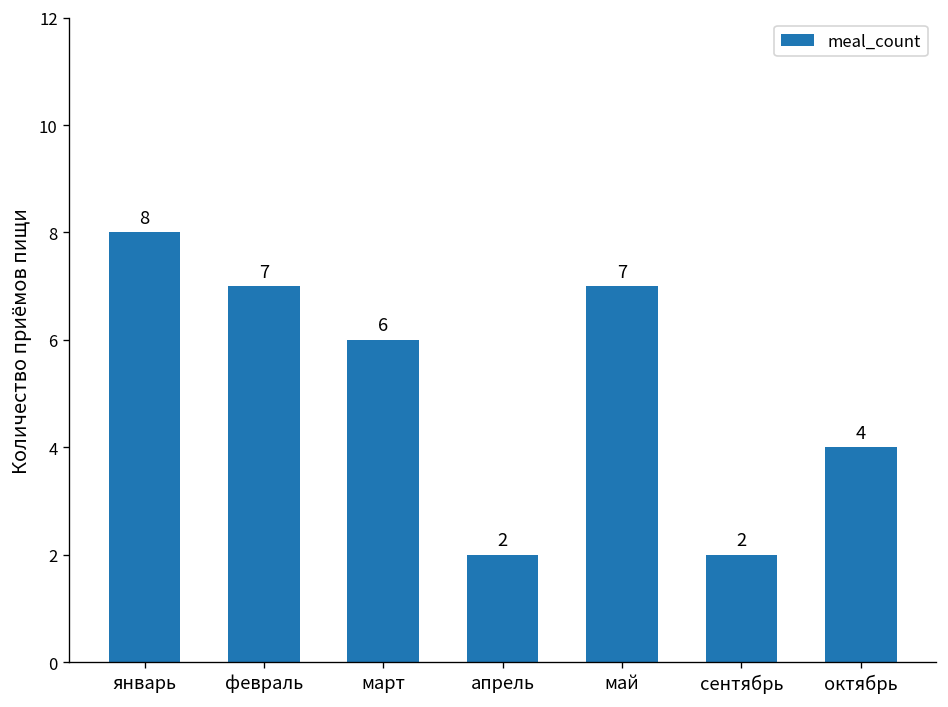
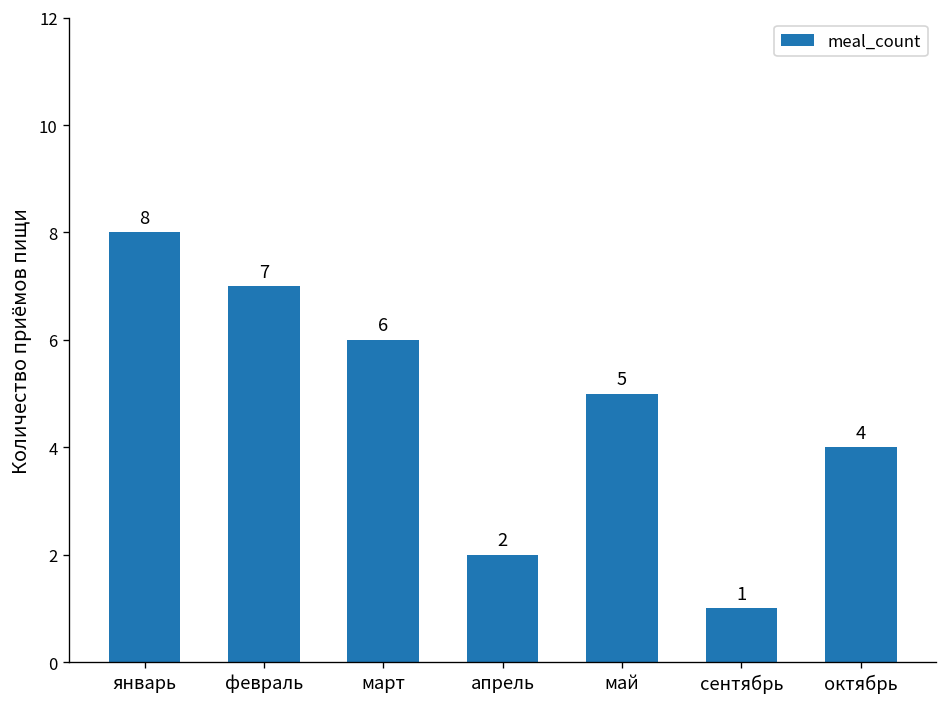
  {
    "январь": 8,
    "февраль": 7,
    "март": 6,
    "апрель": 2,
-   "май": 7,
-   "сентябрь": 2,
+   "май": 5,
+   "сентябрь": 1,
    "октябрь": 4
  }
